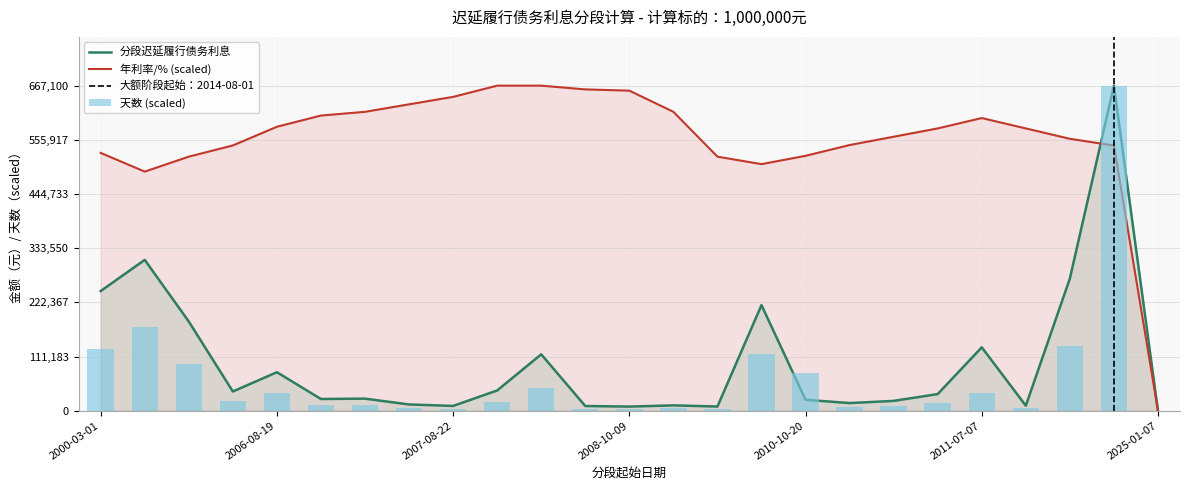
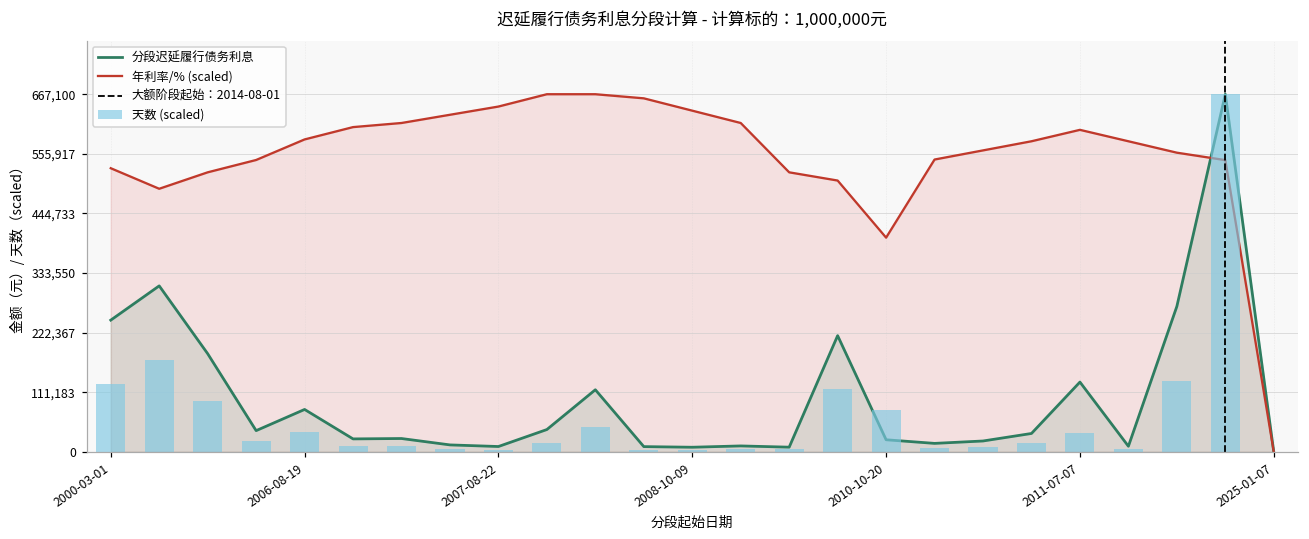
  {
    "分段迟延履行债务利息": {
      "2000-03-01": "250,000",
      "2006-08-19": "80,000",
      "2007-08-22": "10,000",
      "2008-10-09": "10,000",
      "2010-10-20": "20,000",
      "2011-07-07": "130,000"
    },
    "天数 (scaled)": {
      "2000-03-01": "130,000",
      "2006-08-19": "40,000",
      "2010-10-20": "80,000",
      "2011-07-07": "40,000",
      "2025-01-07": "0"
    },
    "年利率/% (scaled)": {
      "2000-03-01": "530,000",
      "2006-08-19": "580,000",
      "2007-08-22": "640,000",
-     "2008-10-09": "660,000",
-     "2010-10-20": "520,000",
+     "2008-10-09": "640,000",
+     "2010-10-20": "400,000",
      "2011-07-07": "600,000"
    }
  }
